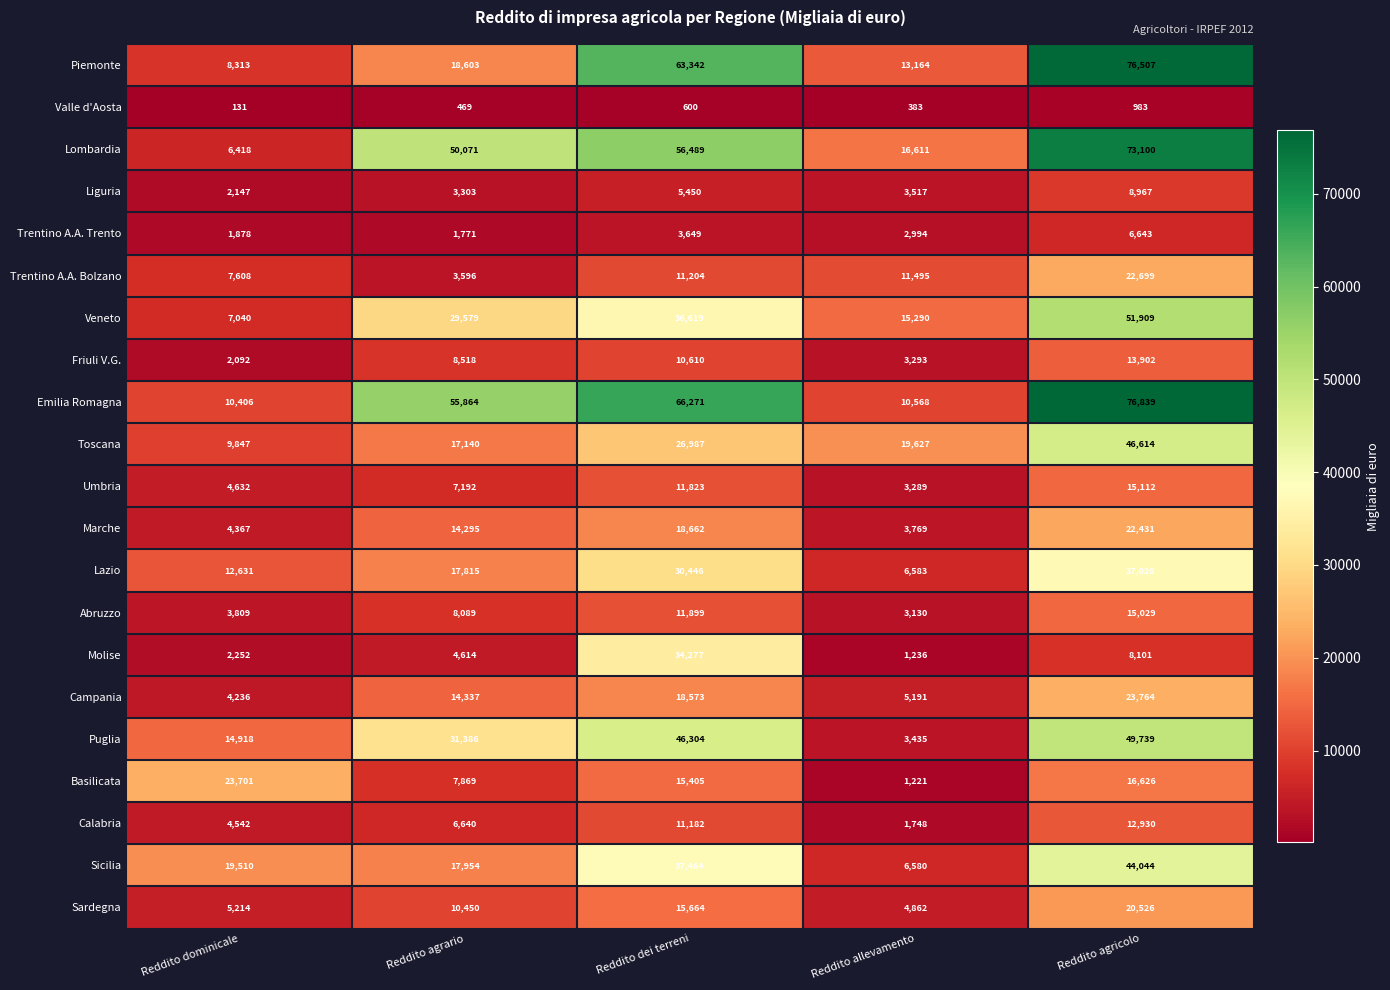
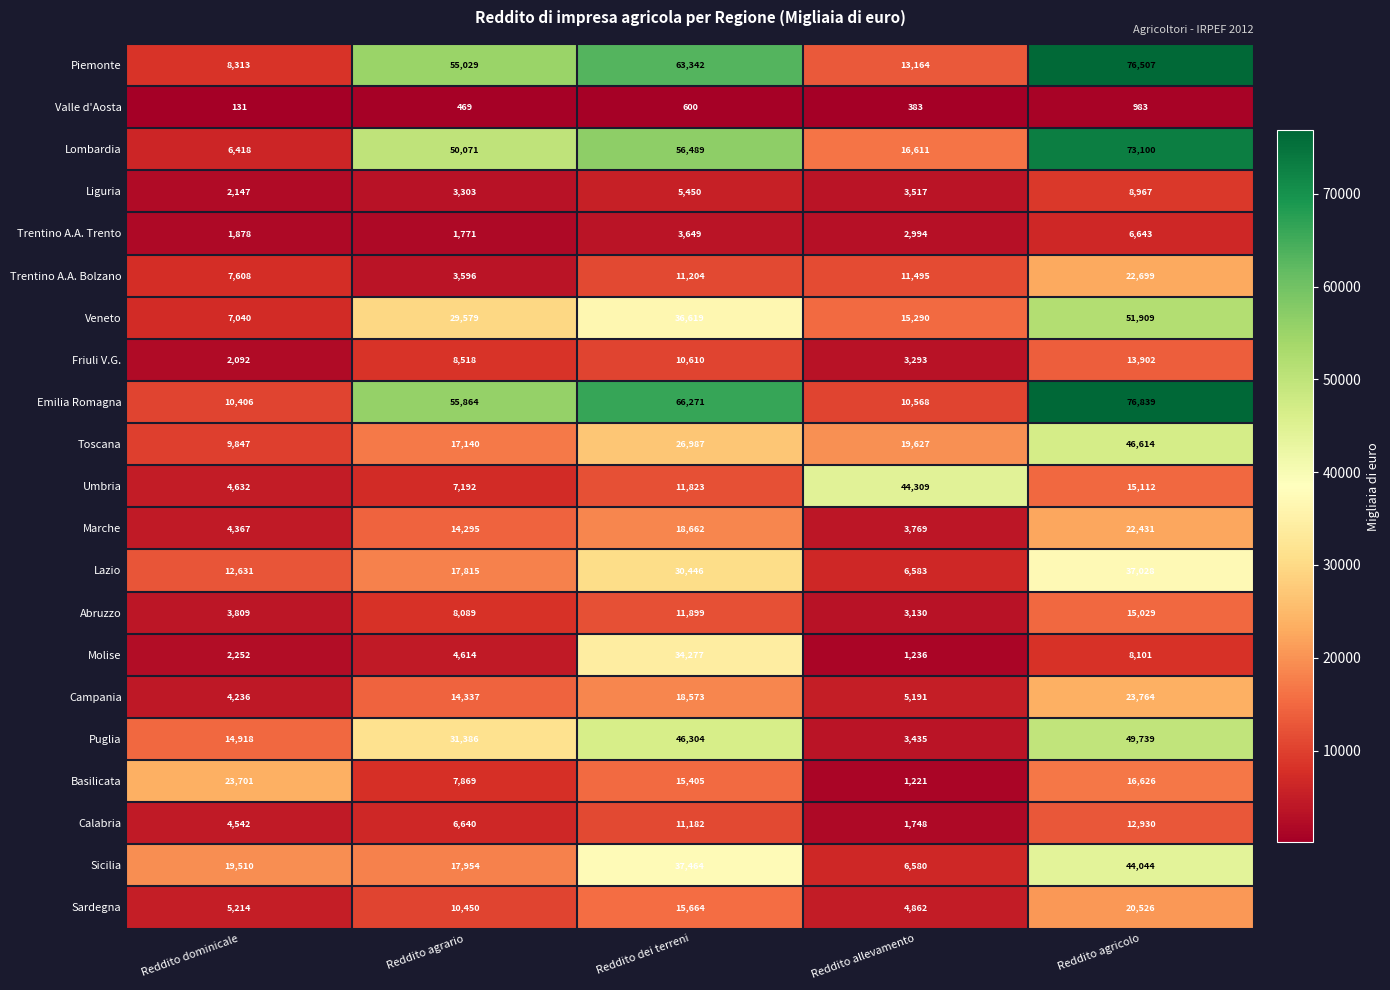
  {
    "Piemonte": {
      "Reddito dominicale": "8,313",
-     "Reddito agrario": "18,603",
+     "Reddito agrario": "55,029",
      "Reddito dei terreni": "63,342",
      "Reddito allevamento": "13,164",
      "Reddito agricolo": "76,507"
    },
    "Valle d'Aosta": {
      "Reddito dominicale": "131",
      "Reddito agrario": "469",
      "Reddito dei terreni": "600",
      "Reddito allevamento": "383",
      "Reddito agricolo": "983"
    },
    "Lombardia": {
      "Reddito dominicale": "6,418",
      "Reddito agrario": "50,071",
      "Reddito dei terreni": "56,489",
      "Reddito allevamento": "16,611",
      "Reddito agricolo": "73,100"
    },
    "Liguria": {
      "Reddito dominicale": "2,147",
      "Reddito agrario": "3,303",
      "Reddito dei terreni": "5,450",
      "Reddito allevamento": "3,517",
      "Reddito agricolo": "8,967"
    },
    "Trentino A.A. Trento": {
      "Reddito dominicale": "1,878",
      "Reddito agrario": "1,771",
      "Reddito dei terreni": "3,649",
      "Reddito allevamento": "2,994",
      "Reddito agricolo": "6,643"
    },
    "Trentino A.A. Bolzano": {
      "Reddito dominicale": "7,608",
      "Reddito agrario": "3,596",
      "Reddito dei terreni": "11,204",
      "Reddito allevamento": "11,495",
      "Reddito agricolo": "22,699"
    },
    "Veneto": {
      "Reddito dominicale": "7,040",
      "Reddito agrario": "29,579",
      "Reddito dei terreni": "36,619",
      "Reddito allevamento": "15,290",
      "Reddito agricolo": "51,909"
    },
    "Friuli V.G.": {
      "Reddito dominicale": "2,092",
      "Reddito agrario": "8,518",
      "Reddito dei terreni": "10,610",
      "Reddito allevamento": "3,293",
      "Reddito agricolo": "13,902"
    },
    "Emilia Romagna": {
      "Reddito dominicale": "10,406",
      "Reddito agrario": "55,864",
      "Reddito dei terreni": "66,271",
      "Reddito allevamento": "10,568",
      "Reddito agricolo": "76,839"
    },
    "Toscana": {
      "Reddito dominicale": "9,847",
      "Reddito agrario": "17,140",
      "Reddito dei terreni": "26,987",
      "Reddito allevamento": "19,627",
      "Reddito agricolo": "46,614"
    },
    "Umbria": {
      "Reddito dominicale": "4,632",
      "Reddito agrario": "7,192",
      "Reddito dei terreni": "11,823",
-     "Reddito allevamento": "3,289",
+     "Reddito allevamento": "44,309",
      "Reddito agricolo": "15,112"
    },
    "Marche": {
      "Reddito dominicale": "4,367",
      "Reddito agrario": "14,295",
      "Reddito dei terreni": "18,662",
      "Reddito allevamento": "3,769",
      "Reddito agricolo": "22,431"
    },
    "Lazio": {
      "Reddito dominicale": "12,631",
      "Reddito agrario": "17,815",
      "Reddito dei terreni": "30,446",
      "Reddito allevamento": "6,583",
      "Reddito agricolo": "37,028"
    },
    "Abruzzo": {
      "Reddito dominicale": "3,809",
      "Reddito agrario": "8,089",
      "Reddito dei terreni": "11,899",
      "Reddito allevamento": "3,130",
      "Reddito agricolo": "15,029"
    },
    "Molise": {
      "Reddito dominicale": "2,252",
      "Reddito agrario": "4,614",
      "Reddito dei terreni": "34,277",
      "Reddito allevamento": "1,236",
      "Reddito agricolo": "8,101"
    },
    "Campania": {
      "Reddito dominicale": "4,236",
      "Reddito agrario": "14,337",
      "Reddito dei terreni": "18,573",
      "Reddito allevamento": "5,191",
      "Reddito agricolo": "23,764"
    },
    "Puglia": {
      "Reddito dominicale": "14,918",
      "Reddito agrario": "31,386",
      "Reddito dei terreni": "46,304",
      "Reddito allevamento": "3,435",
      "Reddito agricolo": "49,739"
    },
    "Basilicata": {
      "Reddito dominicale": "23,701",
      "Reddito agrario": "7,869",
      "Reddito dei terreni": "15,405",
      "Reddito allevamento": "1,221",
      "Reddito agricolo": "16,626"
    },
    "Calabria": {
      "Reddito dominicale": "4,542",
      "Reddito agrario": "6,640",
      "Reddito dei terreni": "11,182",
      "Reddito allevamento": "1,748",
      "Reddito agricolo": "12,930"
    },
    "Sicilia": {
      "Reddito dominicale": "19,510",
      "Reddito agrario": "17,954",
      "Reddito dei terreni": "37,464",
      "Reddito allevamento": "6,580",
      "Reddito agricolo": "44,044"
    },
    "Sardegna": {
      "Reddito dominicale": "5,214",
      "Reddito agrario": "10,450",
      "Reddito dei terreni": "15,664",
      "Reddito allevamento": "4,862",
      "Reddito agricolo": "20,526"
    }
  }
